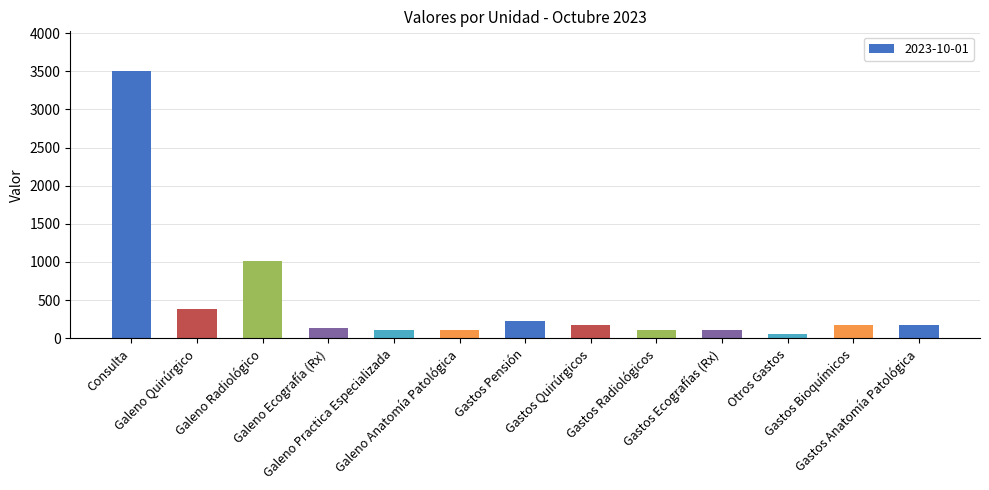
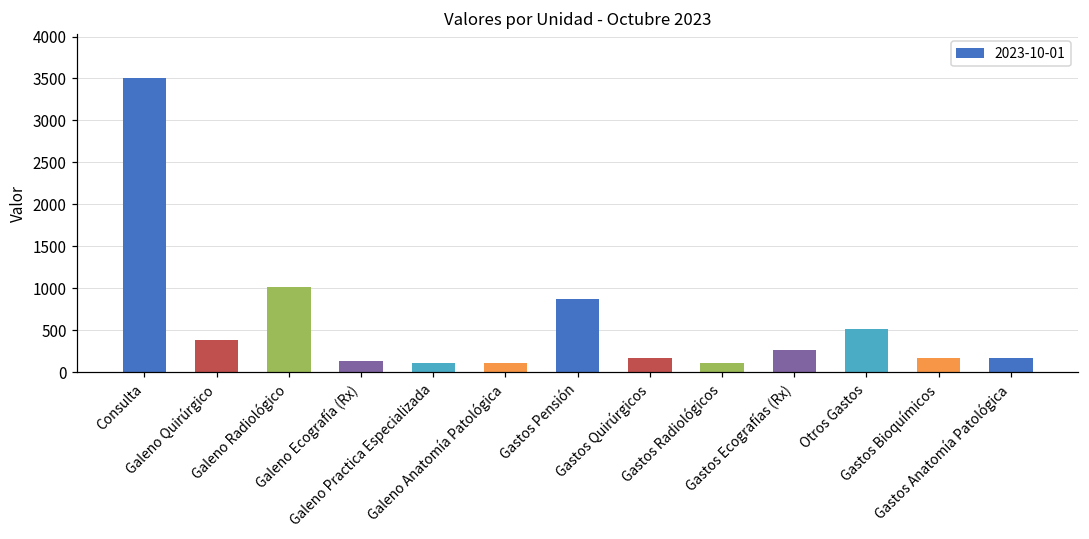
  {
    "Consulta": 3500,
    "Galeno Quirúrgico": 400,
    "Galeno Radiológico": 1000,
    "Galeno Ecografía (Rx)": 100,
    "Galeno Practica Especializada": 100,
    "Galeno Anatomía Patológica": 100,
-   "Gastos Pensión": 200,
+   "Gastos Pensión": 900,
    "Gastos Quirúrgicos": 200,
    "Gastos Radiológicos": 100,
-   "Gastos Ecografías (Rx)": 100,
-   "Otros Gastos": 100,
+   "Gastos Ecografías (Rx)": 300,
+   "Otros Gastos": 500,
    "Gastos Bioquímicos": 200,
    "Gastos Anatomía Patológica": 200
  }
